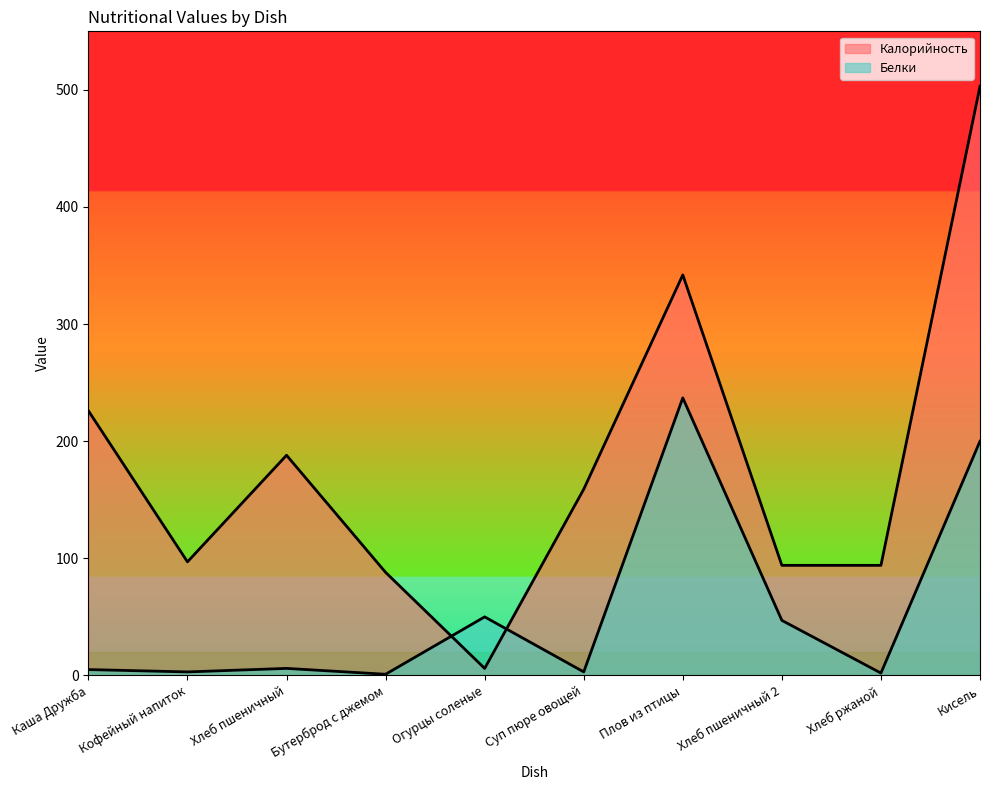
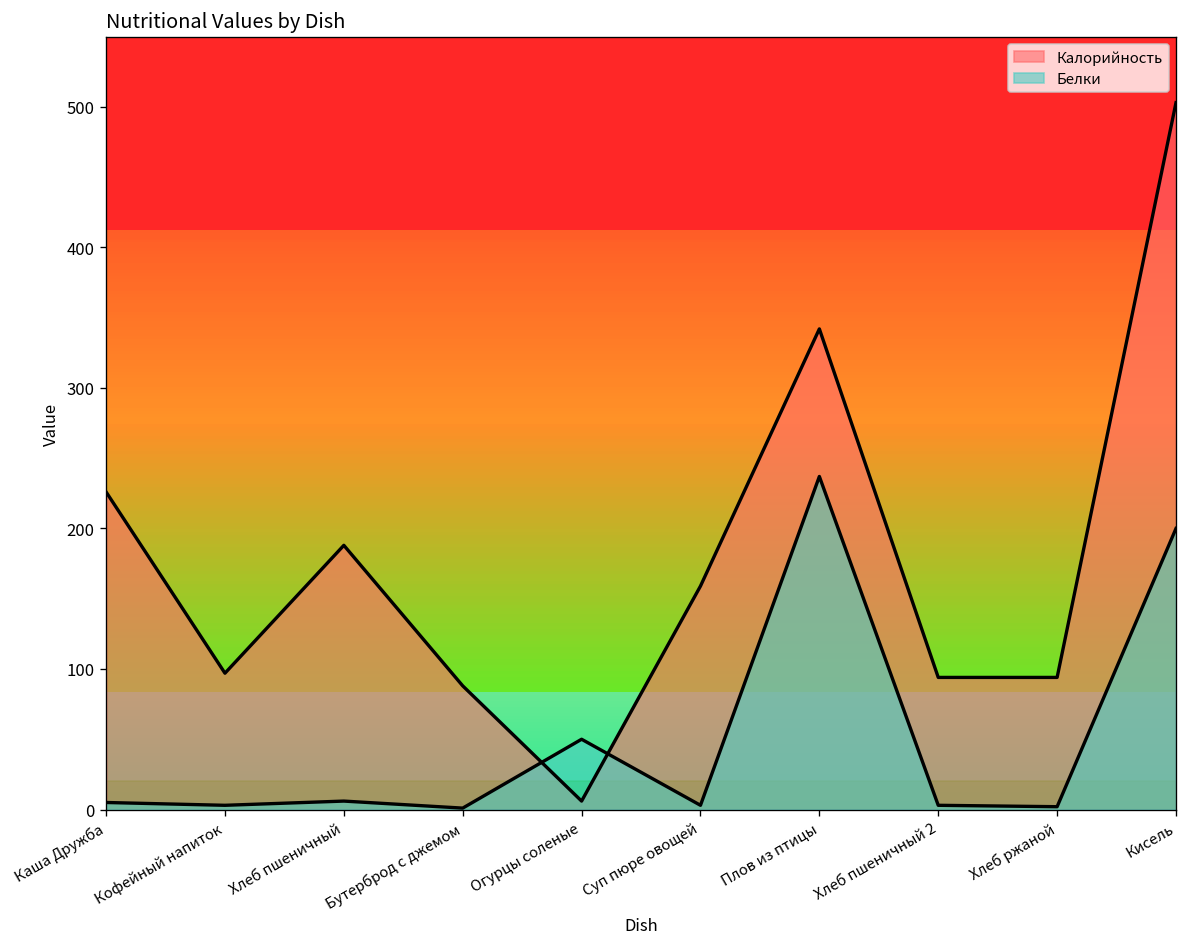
  {
    "Калорийность": {
      "Каша Дружба": 226,
      "Кофейный напиток": 97,
      "Хлеб пшеничный": 188,
      "Бутерброд с джемом": 88,
      "Огурцы соленые": 6,
      "Суп пюре овощей": 159,
      "Плов из птицы": 342,
      "Хлеб пшеничный 2": 94,
      "Хлеб ржаной": 94,
      "Кисель": 503
    },
    "Белки": {
      "Каша Дружба": 5,
      "Кофейный напиток": 3,
      "Хлеб пшеничный": 6,
      "Бутерброд с джемом": 1,
      "Огурцы соленые": 50,
      "Суп пюре овощей": 3,
      "Плов из птицы": 237,
-     "Хлеб пшеничный 2": 47,
+     "Хлеб пшеничный 2": 3,
      "Хлеб ржаной": 2,
      "Кисель": 200
    }
  }
